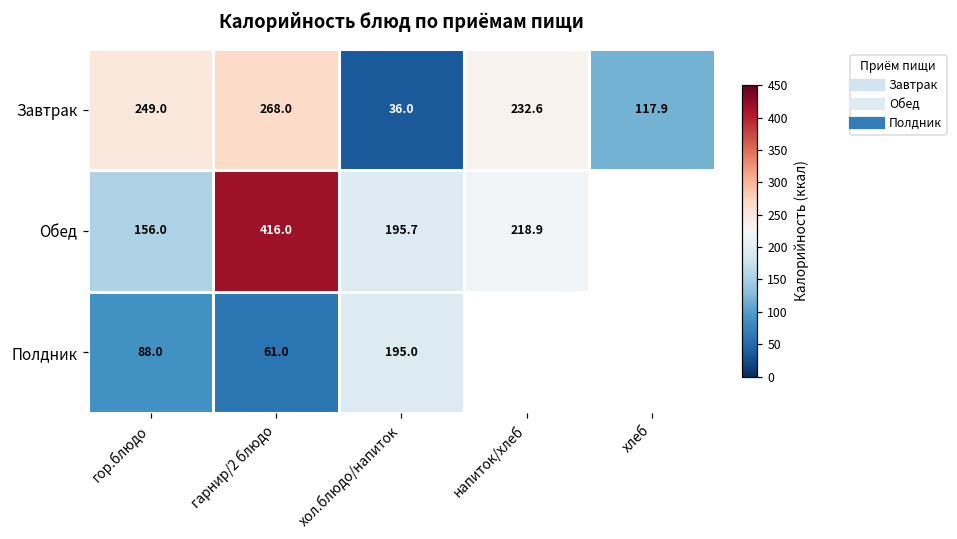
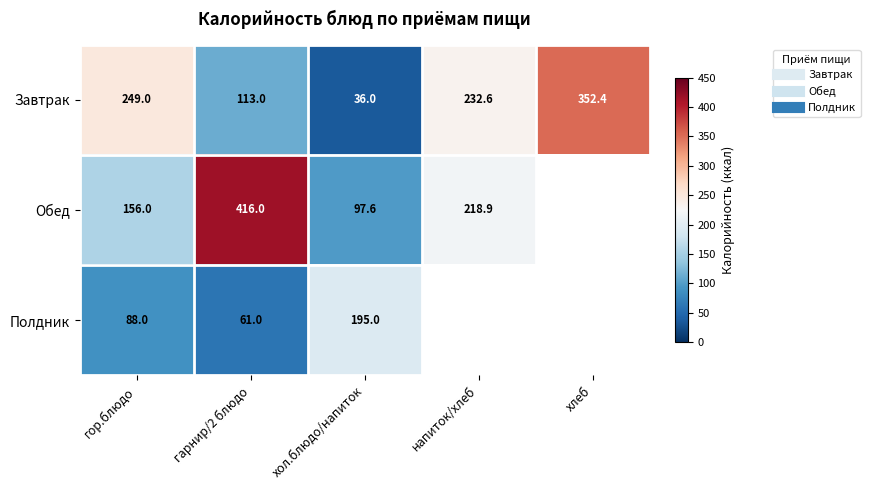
  {
    "Завтрак": {
      "гор.блюдо": 249.0,
-     "гарнир/2 блюдо": 268.0,
+     "гарнир/2 блюдо": 113.0,
      "хол.блюдо/напиток": 36.0,
      "напиток/хлеб": 232.6,
-     "хлеб": 117.9
+     "хлеб": 352.4
    },
    "Обед": {
      "гор.блюдо": 156.0,
      "гарнир/2 блюдо": 416.0,
-     "хол.блюдо/напиток": 195.7,
+     "хол.блюдо/напиток": 97.6,
      "напиток/хлеб": 218.9
    },
    "Полдник": {
      "гор.блюдо": 88.0,
      "гарнир/2 блюдо": 61.0,
      "хол.блюдо/напиток": 195.0
    }
  }
